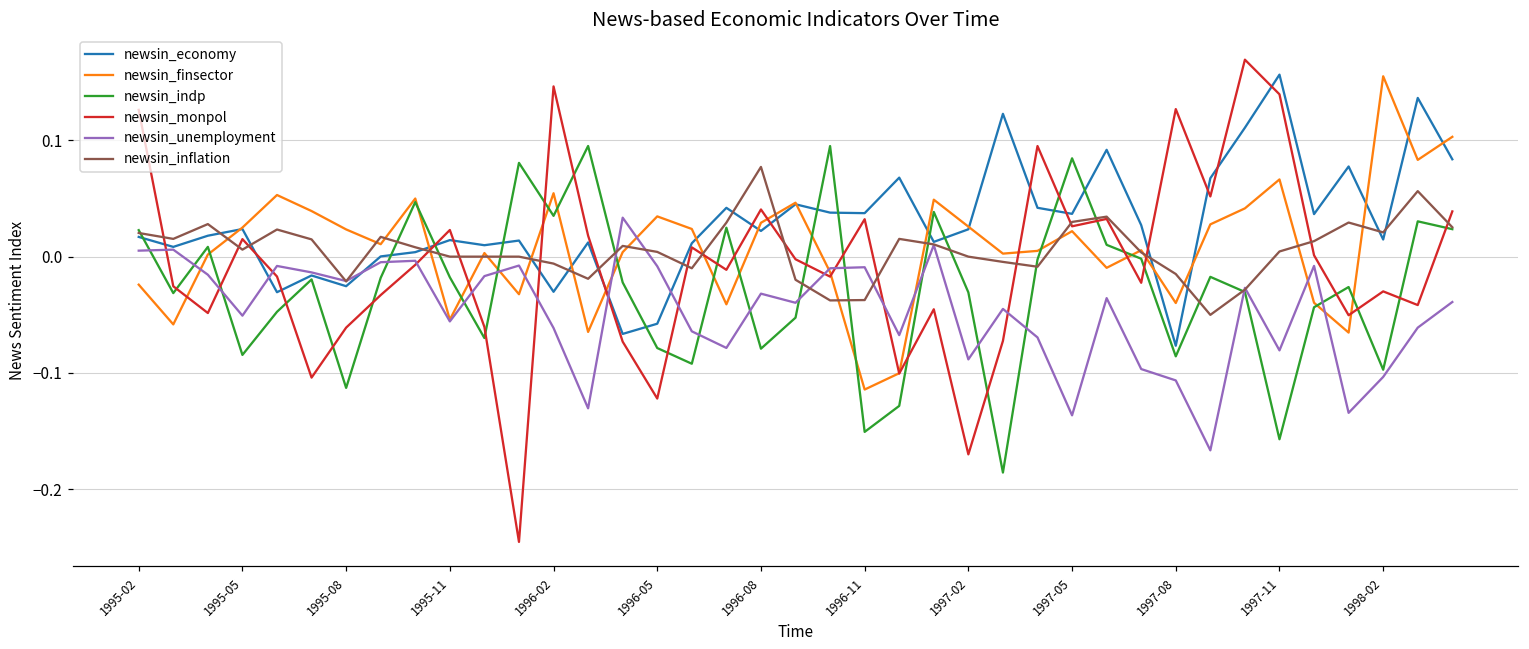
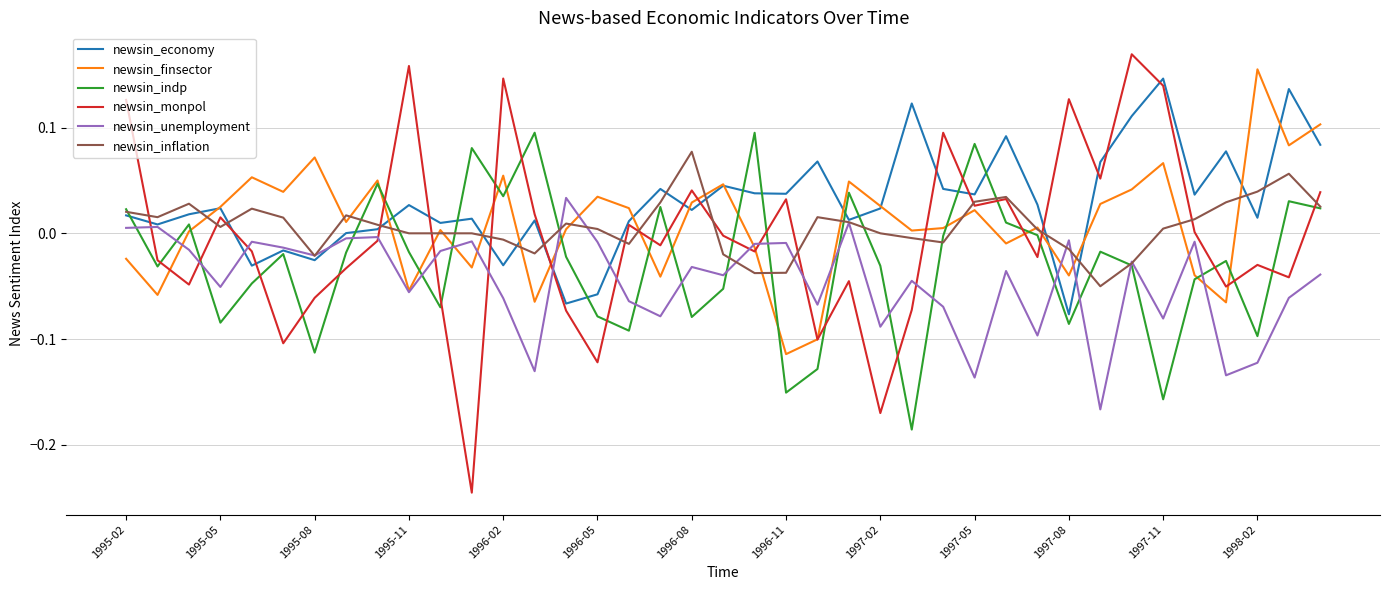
  {
    "newsin_economy": {
      "1995-02": 0.017,
      "1995-08": -0.025,
-     "1995-11": 0.014,
+     "1995-11": 0.027,
      "1996-02": -0.030,
      "1996-05": -0.058,
      "1996-08": 0.022,
      "1996-11": 0.037,
      "1997-05": 0.037,
      "1997-08": -0.077,
-     "1997-11": 0.157,
+     "1997-11": 0.146,
      "1998-02": 0.015
    },
    "newsin_finsector": {
      "1995-02": -0.024,
-     "1995-08": 0.023,
+     "1995-08": 0.072,
      "1996-02": 0.055,
      "1996-05": 0.035,
      "1996-08": 0.029,
      "1996-11": -0.114,
      "1997-05": 0.022,
      "1997-08": -0.040,
      "1997-11": 0.066,
      "1998-02": 0.155
    },
    "newsin_indp": {
      "1995-02": 0.023,
      "1995-05": -0.085,
      "1995-08": -0.113,
      "1995-11": -0.018,
      "1996-02": 0.035,
      "1996-05": -0.079,
      "1996-08": -0.079,
      "1996-11": -0.151,
      "1997-02": -0.031,
      "1997-05": 0.085,
      "1997-08": -0.086,
      "1997-11": -0.157,
      "1998-02": -0.097
    },
    "newsin_monpol": {
      "1995-05": 0.015,
      "1995-08": -0.061,
-     "1995-11": 0.023,
+     "1995-11": 0.158,
      "1996-02": 0.146,
      "1996-05": -0.122,
      "1996-08": 0.041,
      "1996-11": 0.032,
      "1997-02": -0.170,
      "1997-05": 0.026,
      "1997-08": 0.127,
      "1997-11": 0.140,
      "1998-02": -0.030
    },
    "newsin_unemployment": {
      "1995-02": 0.005,
      "1995-05": -0.051,
      "1996-02": -0.061,
      "1996-05": -0.008,
      "1996-08": -0.032,
      "1996-11": -0.009,
      "1997-02": -0.088,
      "1997-05": -0.136,
-     "1997-08": -0.106,
+     "1997-08": -0.007,
      "1997-11": -0.081,
-     "1998-02": -0.103
+     "1998-02": -0.122
    },
    "newsin_inflation": {
      "1995-02": 0.020,
      "1995-05": 0.006,
      "1995-11": 0.000,
      "1996-02": -0.006,
      "1996-05": 0.004,
      "1996-08": 0.077,
      "1996-11": -0.037,
      "1997-02": 0.000,
      "1997-05": 0.030,
      "1997-08": -0.015,
      "1997-11": 0.004,
-     "1998-02": 0.021
+     "1998-02": 0.039
    }
  }
